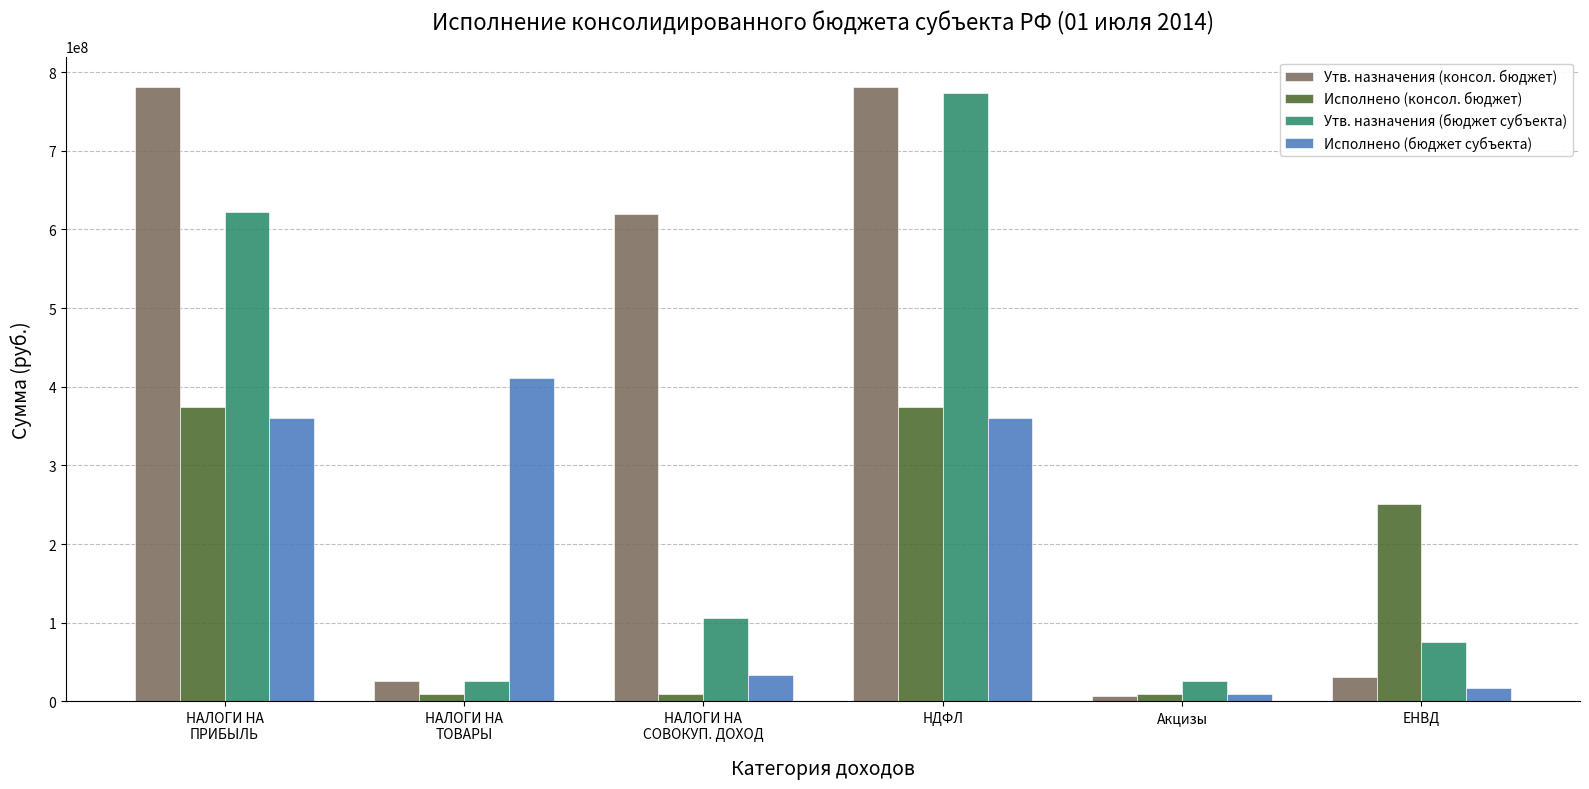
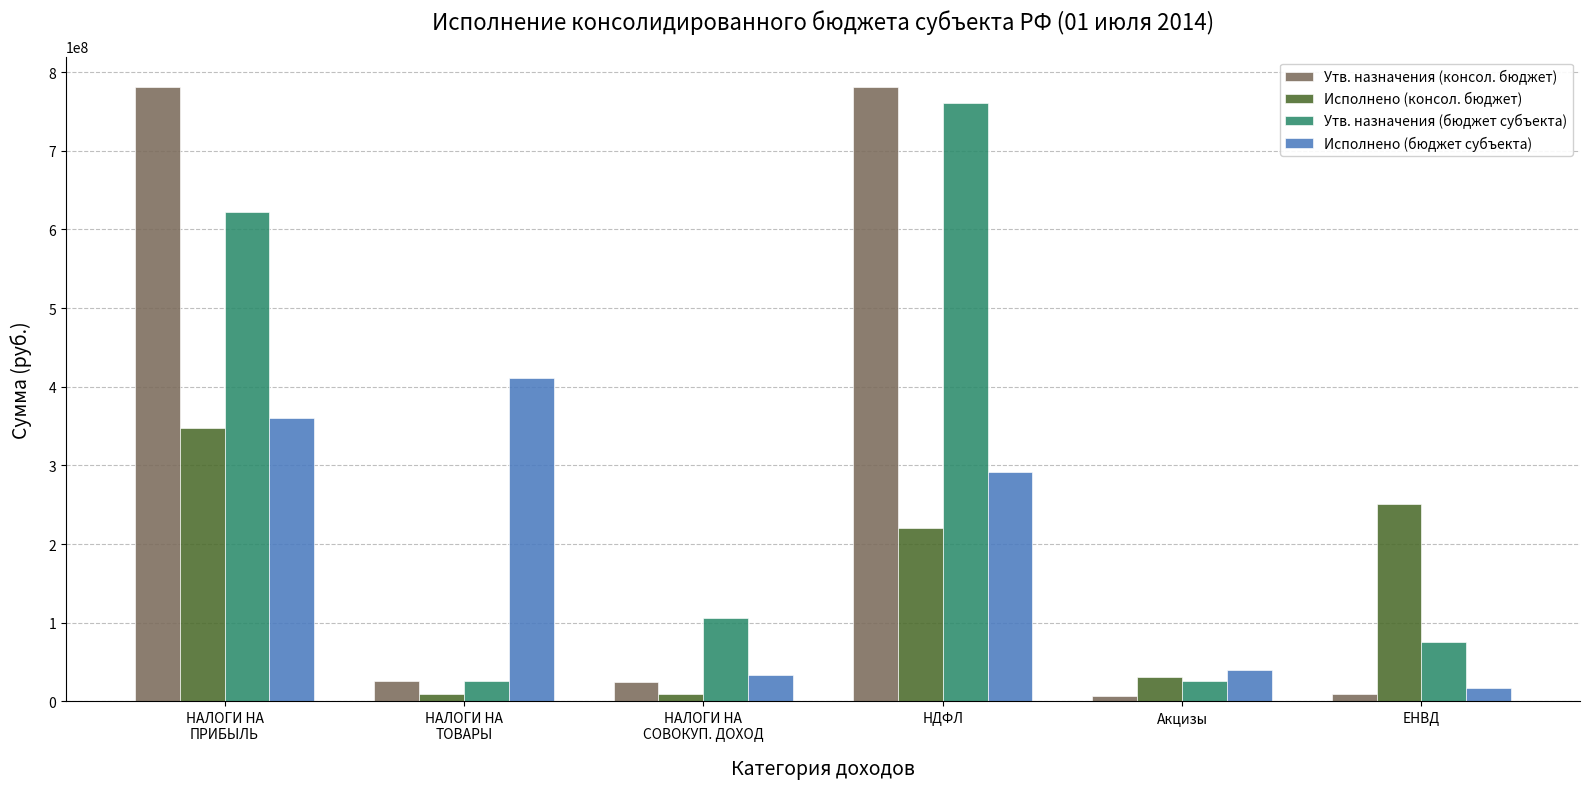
  {
    "Утв. назначения (консол. бюджет)": {
      "НАЛОГИ НА ПРИБЫЛЬ": 780000000,
      "НАЛОГИ НА ТОВАРЫ": 30000000,
-     "НАЛОГИ НА СОВОКУП. ДОХОД": 620000000,
+     "НАЛОГИ НА СОВОКУП. ДОХОД": 20000000,
      "НДФЛ": 780000000,
      "Акцизы": 10000000,
-     "ЕНВД": 30000000
+     "ЕНВД": 10000000
    },
    "Исполнено (консол. бюджет)": {
-     "НАЛОГИ НА ПРИБЫЛЬ": 370000000,
+     "НАЛОГИ НА ПРИБЫЛЬ": 350000000,
      "НАЛОГИ НА ТОВАРЫ": 10000000,
      "НАЛОГИ НА СОВОКУП. ДОХОД": 10000000,
-     "НДФЛ": 370000000,
-     "Акцизы": 10000000,
+     "НДФЛ": 220000000,
+     "Акцизы": 30000000,
      "ЕНВД": 250000000
    },
    "Утв. назначения (бюджет субъекта)": {
      "НАЛОГИ НА ПРИБЫЛЬ": 620000000,
      "НАЛОГИ НА ТОВАРЫ": 30000000,
      "НАЛОГИ НА СОВОКУП. ДОХОД": 110000000,
-     "НДФЛ": 770000000,
+     "НДФЛ": 760000000,
      "Акцизы": 30000000,
      "ЕНВД": 80000000
    },
    "Исполнено (бюджет субъекта)": {
      "НАЛОГИ НА ПРИБЫЛЬ": 360000000,
      "НАЛОГИ НА ТОВАРЫ": 410000000,
      "НАЛОГИ НА СОВОКУП. ДОХОД": 30000000,
-     "НДФЛ": 360000000,
-     "Акцизы": 10000000,
+     "НДФЛ": 290000000,
+     "Акцизы": 40000000,
      "ЕНВД": 20000000
    }
  }
